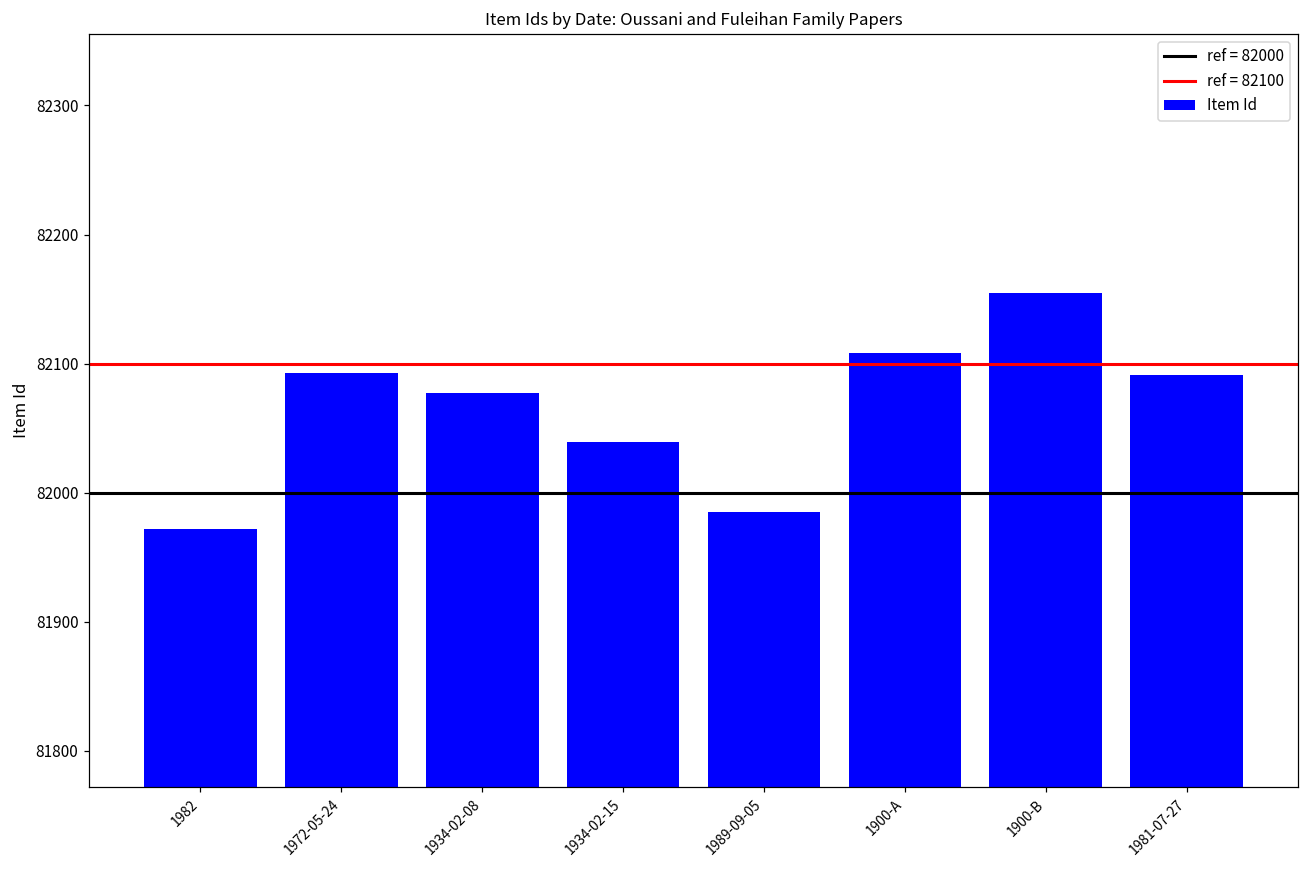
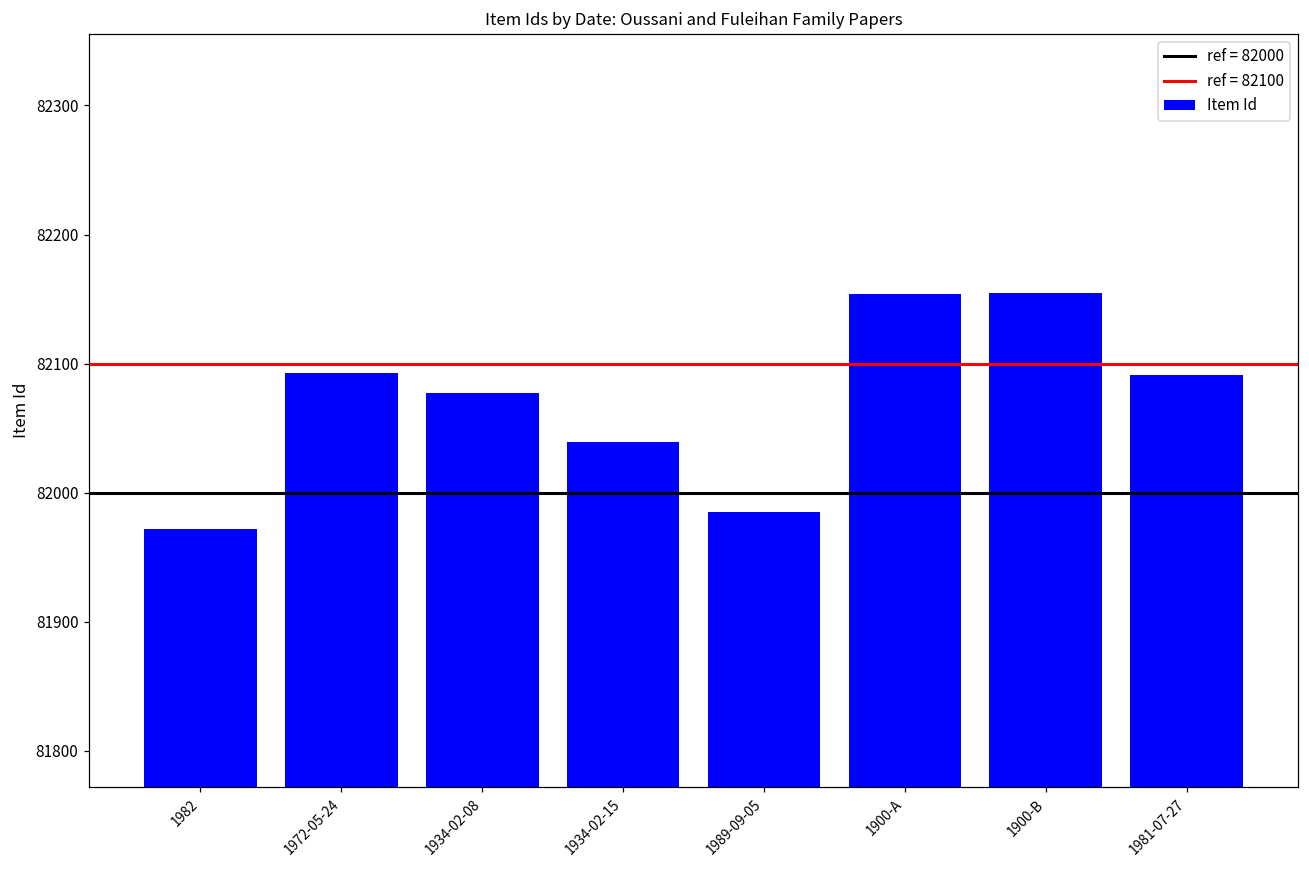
  {
    "1982": 81972,
    "1972-05-24": 82093,
    "1934-02-08": 82077,
    "1934-02-15": 82039,
    "1989-09-05": 81985,
-   "1900-A": 82108,
+   "1900-A": 82154,
    "1900-B": 82155,
    "1981-07-27": 82091
  }
